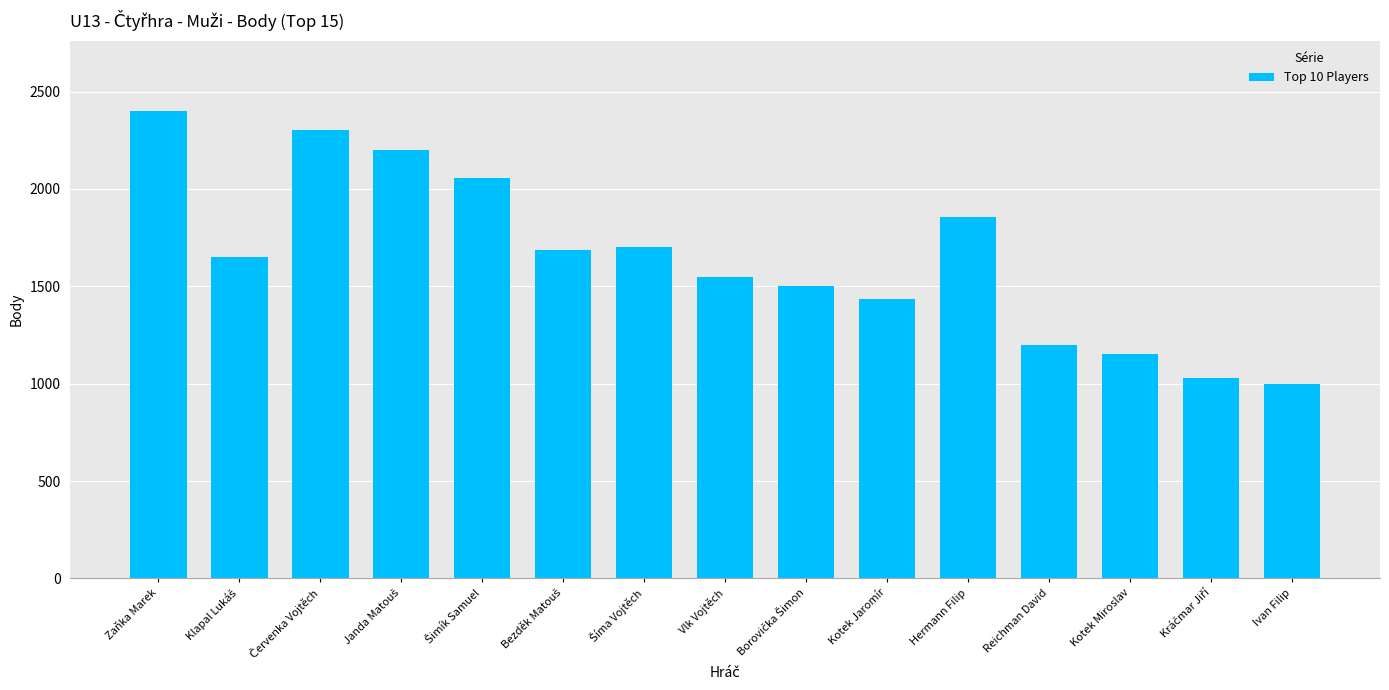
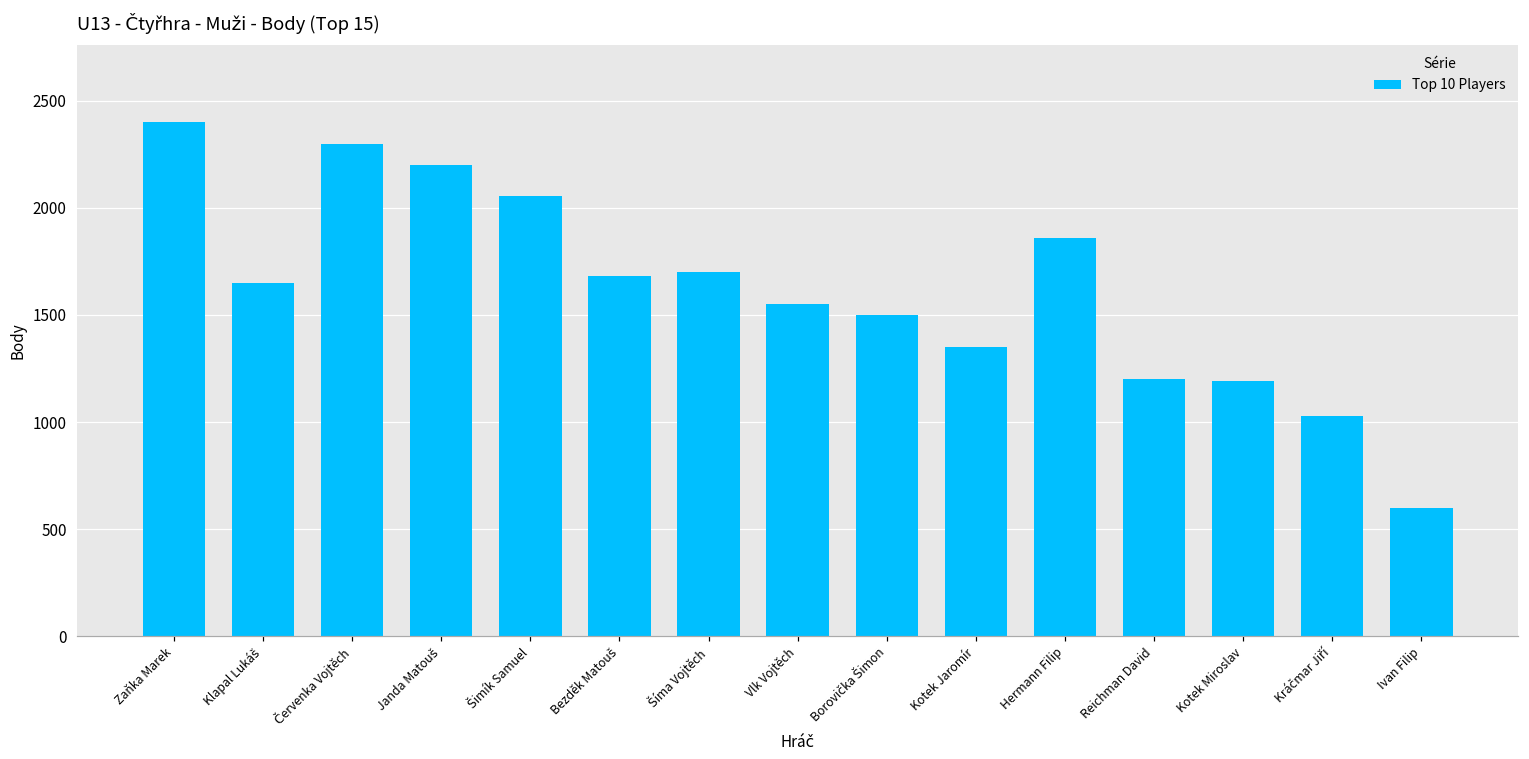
  {
    "Zaňka Marek": 2400,
    "Klapal Lukáš": 1650,
    "Červenka Vojtěch": 2300,
    "Janda Matouš": 2200,
    "Šimík Samuel": 2060,
    "Bezděk Matouš": 1680,
    "Šíma Vojtěch": 1700,
    "Vlk Vojtěch": 1550,
    "Borovička Šimon": 1500,
-   "Kotek Jaromír": 1430,
+   "Kotek Jaromír": 1350,
    "Hermann Filip": 1860,
    "Reichman David": 1200,
-   "Kotek Miroslav": 1150,
+   "Kotek Miroslav": 1190,
    "Kráčmar Jiří": 1030,
-   "Ivan Filip": 1000
+   "Ivan Filip": 600
  }
